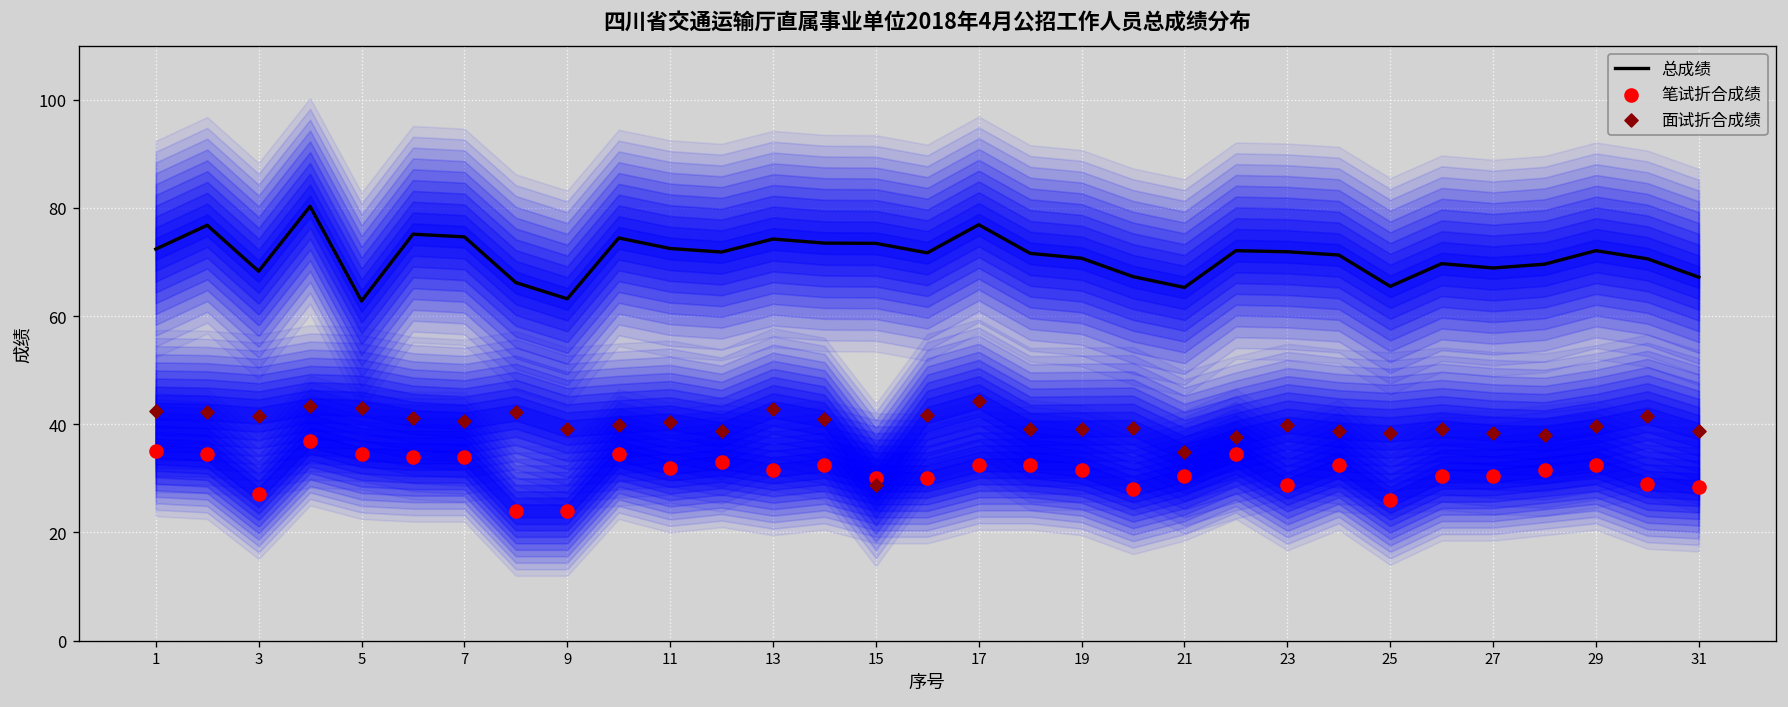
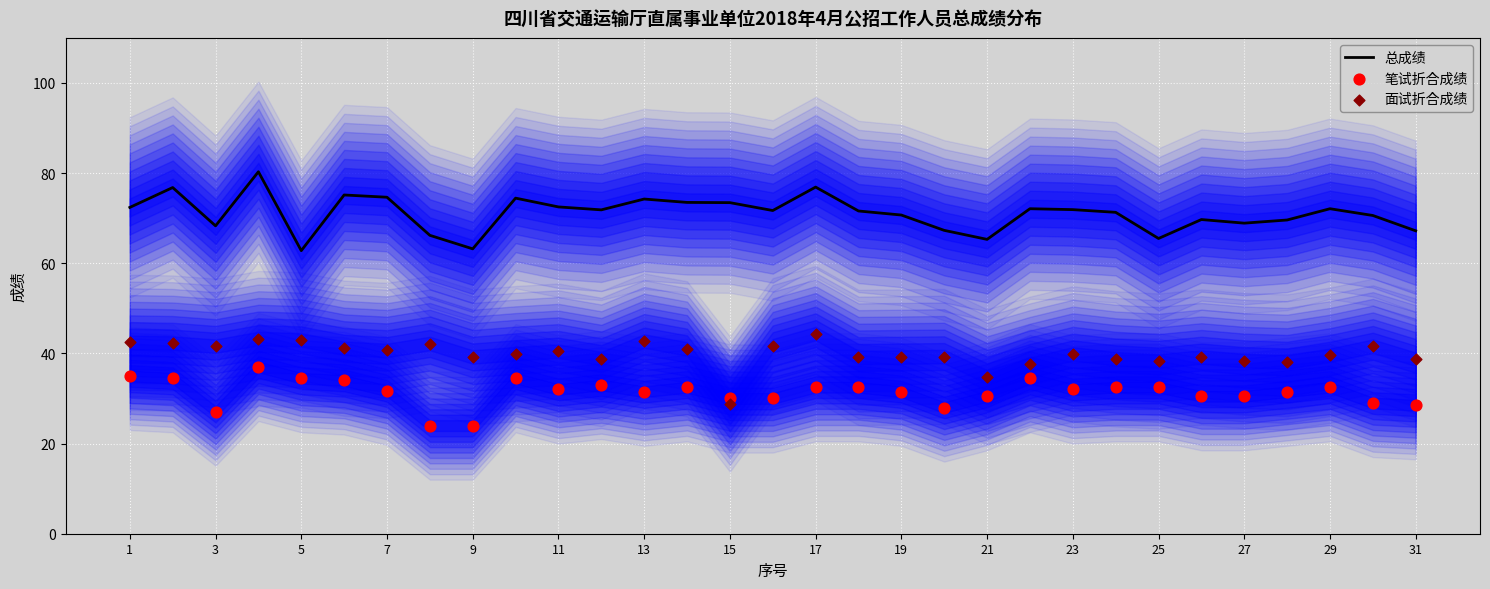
  {
    "总成绩": {
      "1": 72,
      "3": 68,
      "5": 63,
      "7": 75,
      "9": 63,
      "11": 73,
      "13": 74,
      "15": 73,
      "17": 77,
      "19": 71,
      "21": 65,
      "23": 72,
      "25": 66,
      "27": 69,
      "29": 72,
      "31": 67
    },
    "笔试折合成绩": {
-     "7": 34,
-     "23": 29,
-     "25": 26
+     "7": 32,
+     "23": 32,
+     "25": 33
    }
  }
